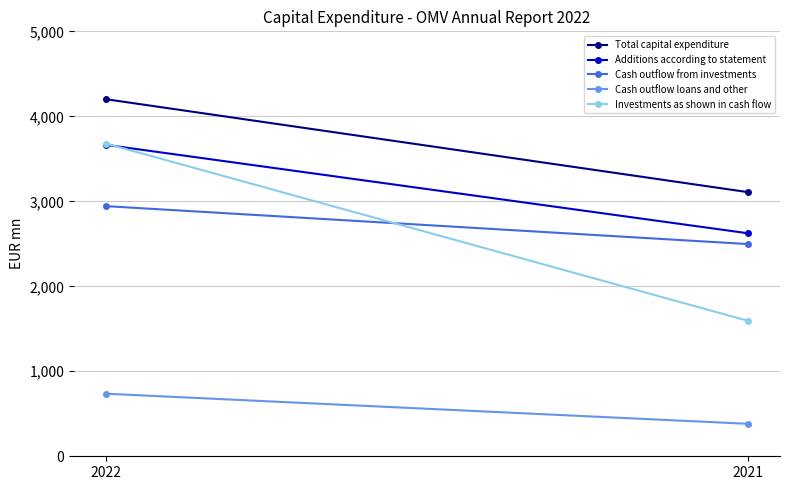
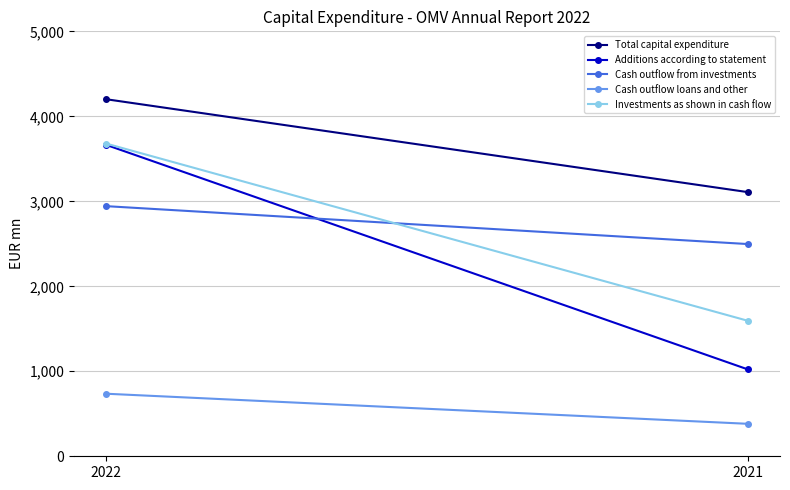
  {
    "Total capital expenditure": {
      "2022": "4,200",
      "2021": "3,100"
    },
    "Additions according to statement": {
-     "2021": "2,600"
+     "2021": "1,000"
    },
    "Investments as shown in cash flow": {
      "2021": "1,600"
    }
  }
